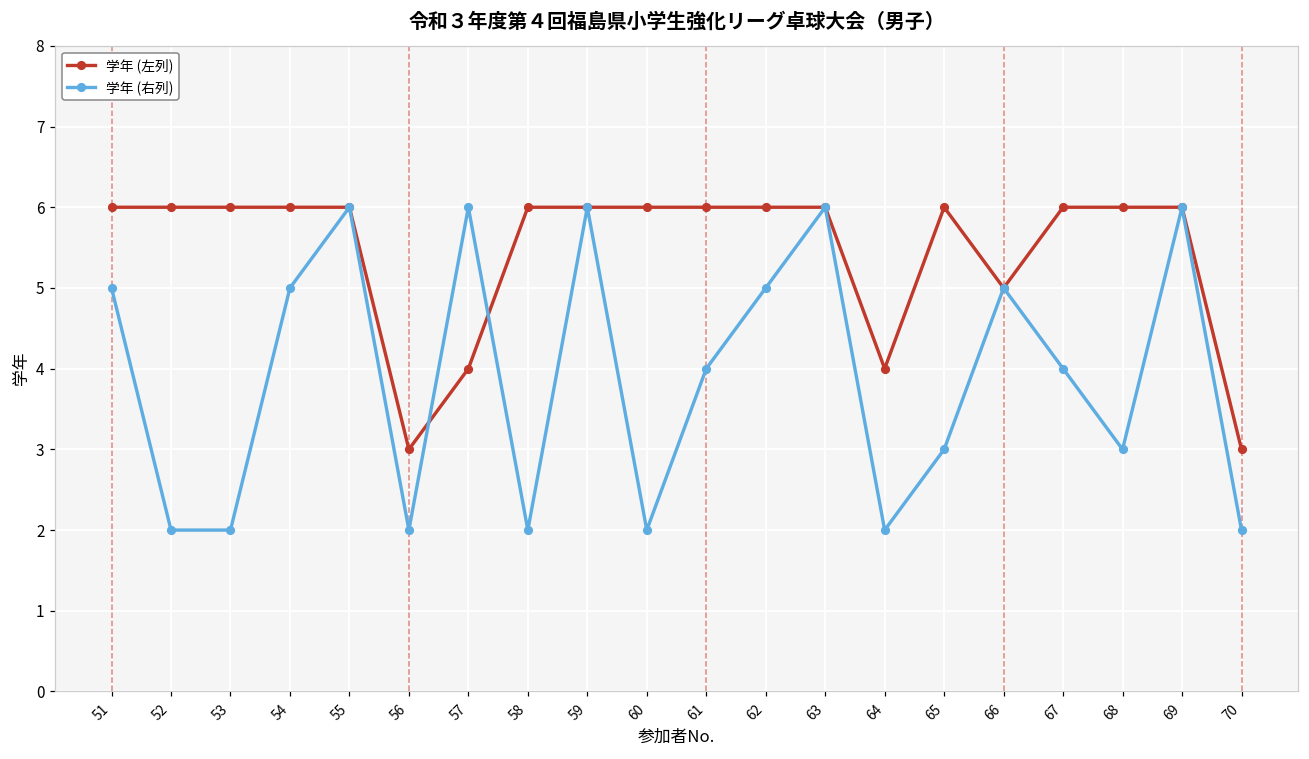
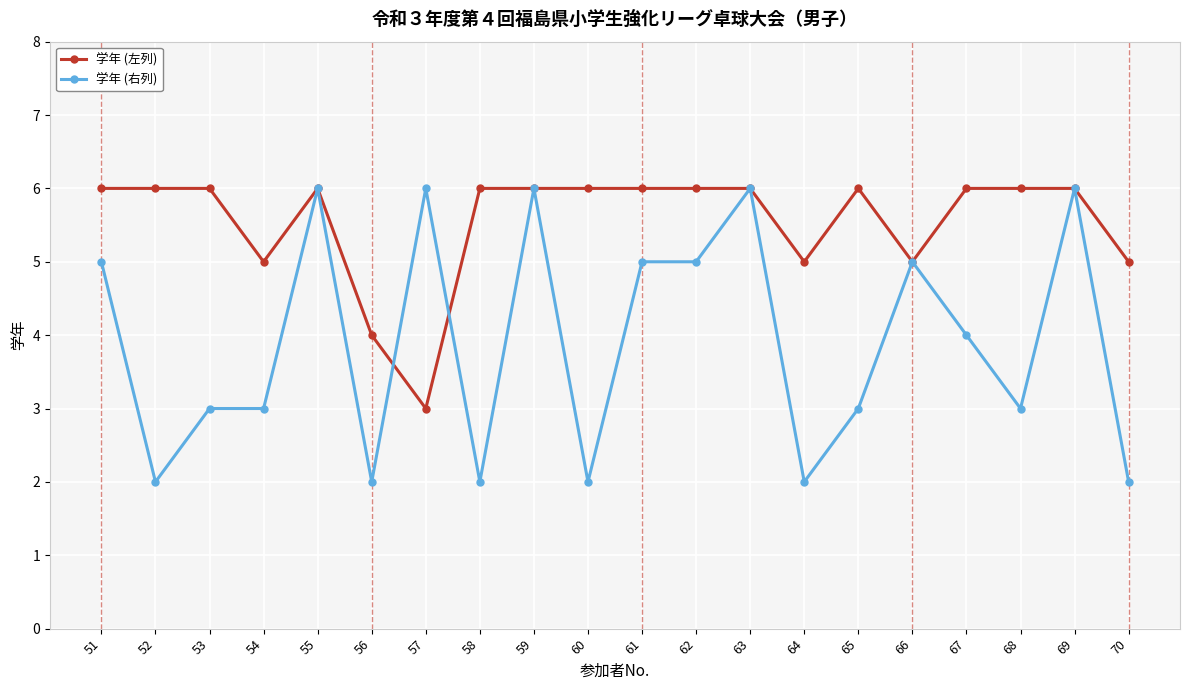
  {
    "学年 (左列)": {
      "51": 6,
      "52": 6,
      "53": 6,
-     "54": 6,
-     "56": 3,
-     "57": 4,
+     "54": 5,
+     "56": 4,
+     "57": 3,
      "58": 6,
      "60": 6,
      "61": 6,
      "62": 6,
-     "64": 4,
+     "64": 5,
      "65": 6,
      "67": 6,
      "68": 6,
-     "70": 3
+     "70": 5
    },
    "学年 (右列)": {
      "51": 5,
      "52": 2,
-     "53": 2,
-     "54": 5,
+     "53": 3,
+     "54": 3,
      "56": 2,
      "57": 6,
      "58": 2,
      "60": 2,
-     "61": 4,
+     "61": 5,
      "62": 5,
      "64": 2,
      "65": 3,
      "67": 4,
      "68": 3,
      "70": 2
    }
  }
